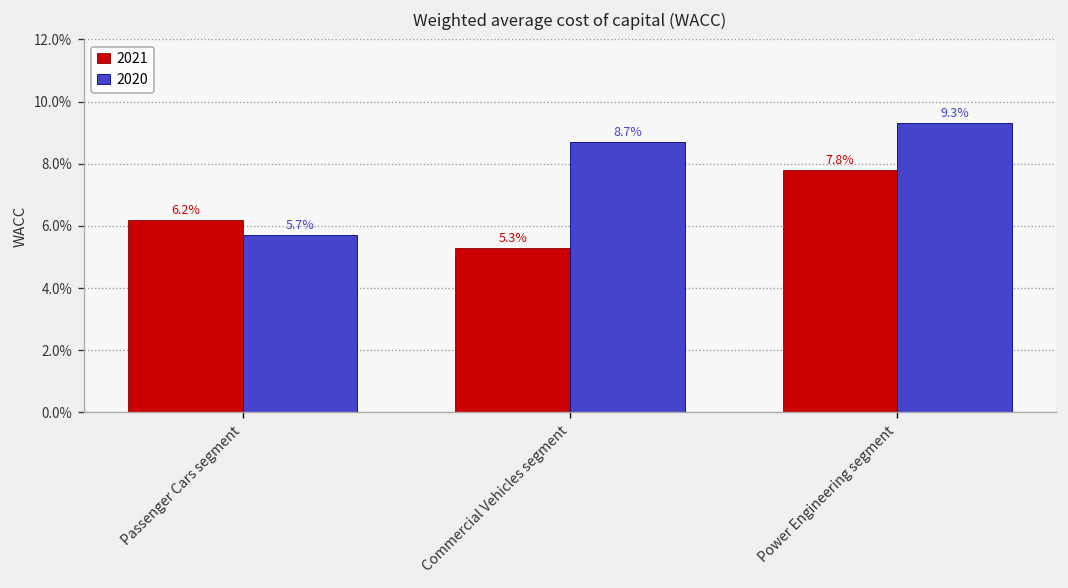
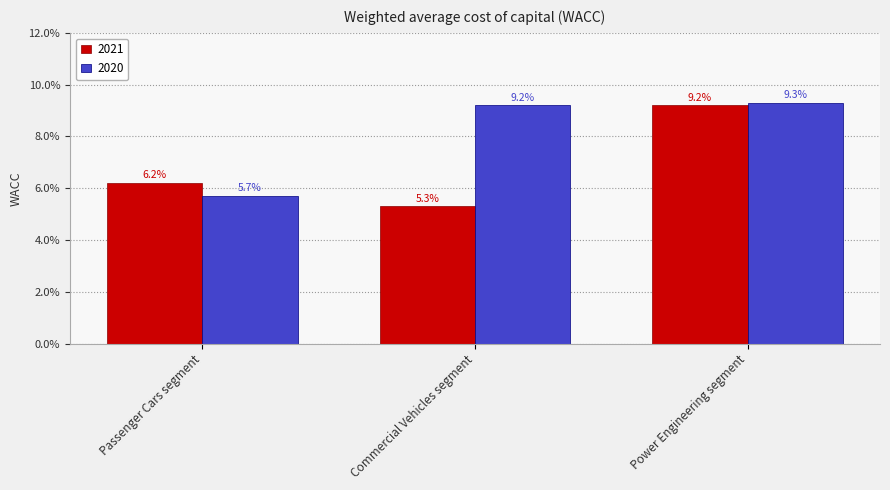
  {
    "2021": {
      "Passenger Cars segment": "6.2%",
      "Commercial Vehicles segment": "5.3%",
-     "Power Engineering segment": "7.8%"
+     "Power Engineering segment": "9.2%"
    },
    "2020": {
      "Passenger Cars segment": "5.7%",
-     "Commercial Vehicles segment": "8.7%",
+     "Commercial Vehicles segment": "9.2%",
      "Power Engineering segment": "9.3%"
    }
  }
